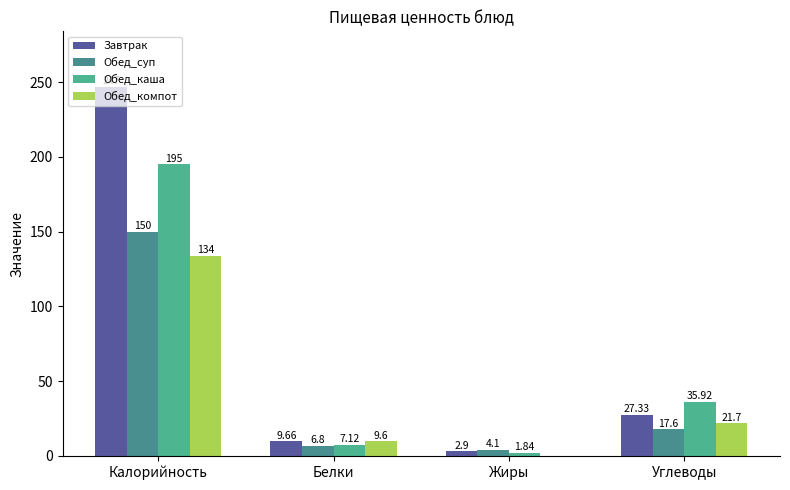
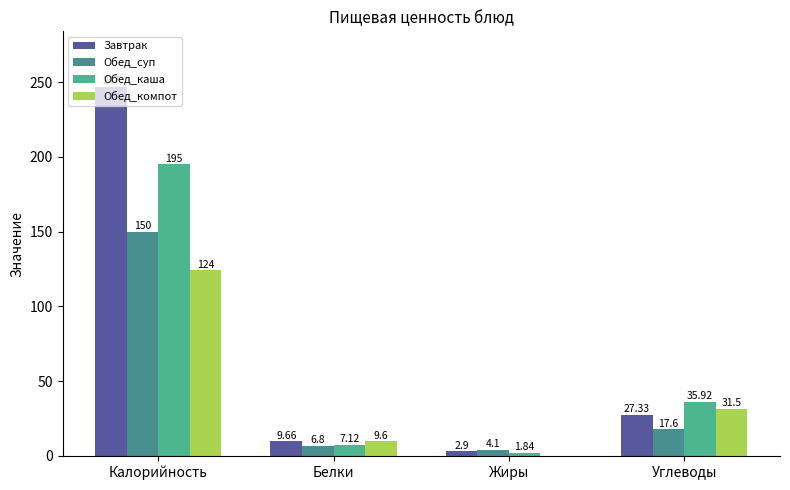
  {
    "Завтрак": {
      "Белки": 9.66,
      "Жиры": 2.9,
      "Углеводы": 27.33
    },
    "Обед_компот": {
-     "Калорийность": 134,
+     "Калорийность": 124,
      "Белки": 9.6,
-     "Углеводы": 21.7
+     "Углеводы": 31.5
    }
  }
